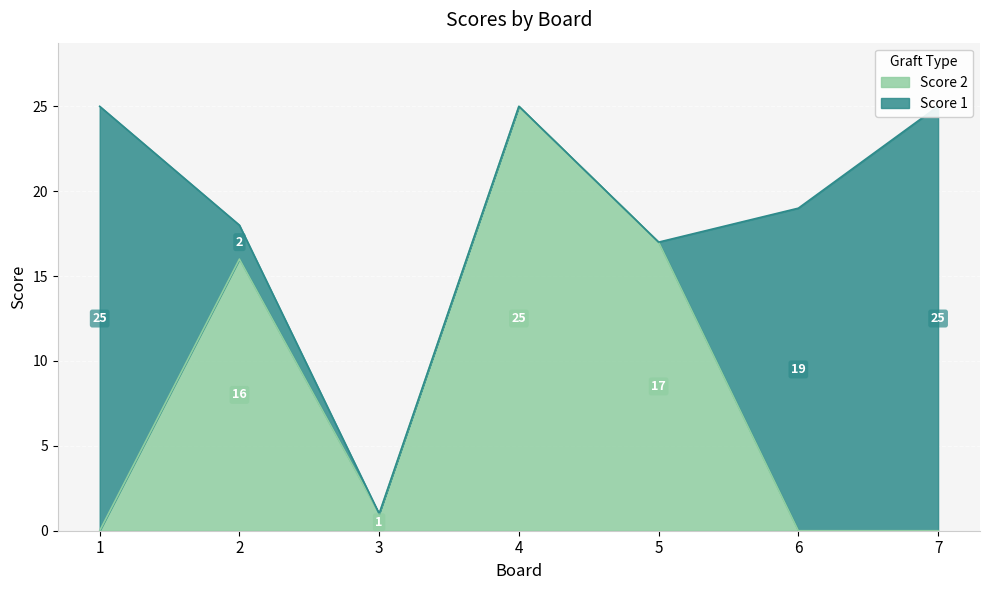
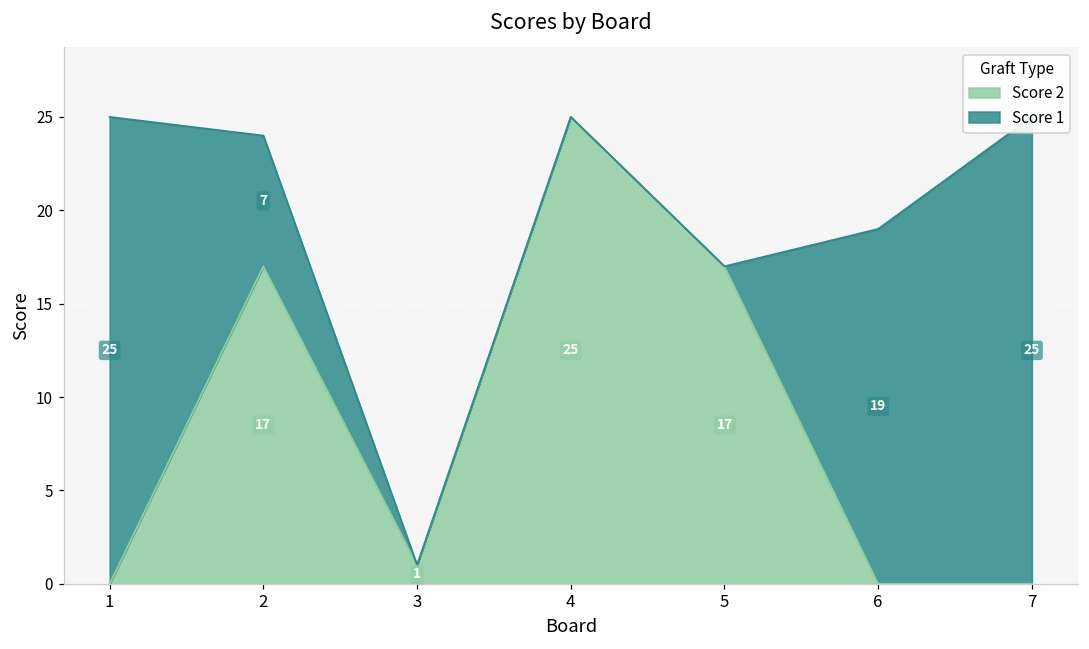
  {
    "Score 2": {
-     "2": 16
+     "2": 17
    },
    "Score 1": {
-     "2": 2
+     "2": 7
    }
  }
